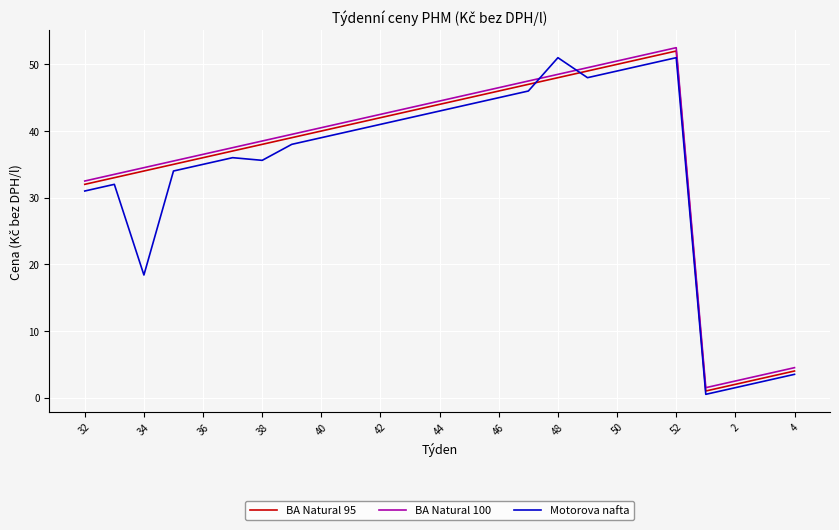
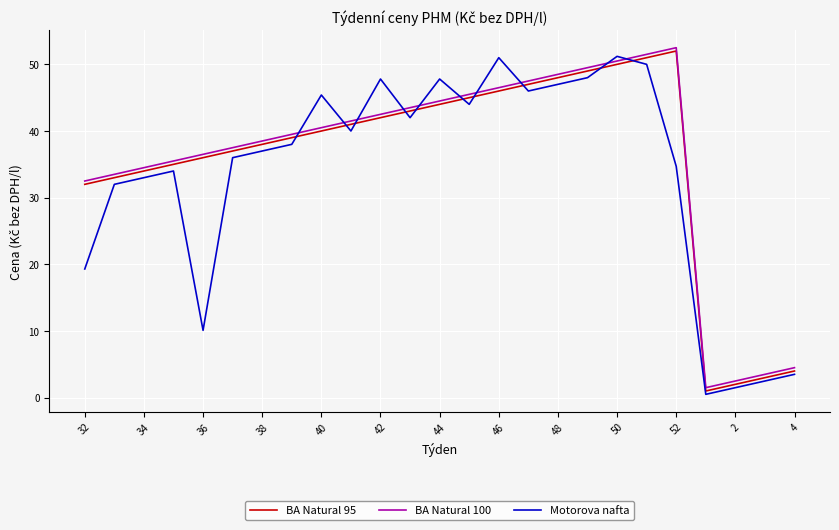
  {
    "BA Natural 95": {
      "32": 32,
      "34": 34,
      "36": 36,
      "38": 38,
      "40": 40,
      "42": 42,
      "44": 44,
      "46": 46,
      "48": 48,
      "50": 50,
      "52": 52,
      "2": 2,
      "4": 4
    },
    "BA Natural 100": {
      "32": 33,
      "34": 35,
      "36": 37,
      "38": 39,
      "40": 41,
      "42": 43,
      "44": 45,
      "46": 47,
      "48": 49,
      "50": 51,
      "52": 53,
      "2": 3,
      "4": 5
    },
    "Motorova nafta": {
-     "32": 31,
-     "34": 18,
-     "36": 35,
-     "38": 36,
-     "40": 39,
-     "42": 41,
-     "44": 43,
-     "46": 45,
-     "48": 51,
-     "50": 49,
-     "52": 51,
+     "32": 19,
+     "34": 33,
+     "36": 10,
+     "38": 37,
+     "40": 45,
+     "42": 48,
+     "44": 48,
+     "46": 51,
+     "48": 47,
+     "50": 51,
+     "52": 35,
      "2": 2,
      "4": 4
    }
  }
